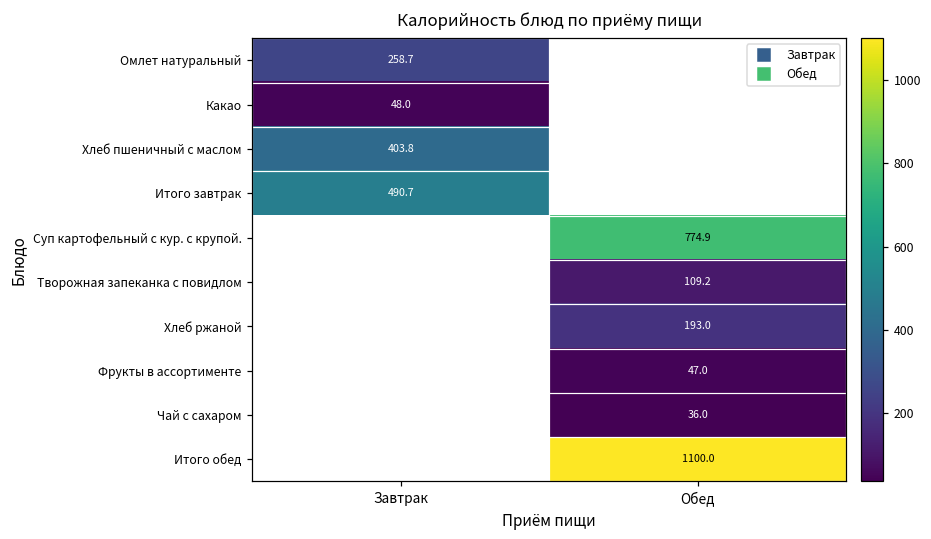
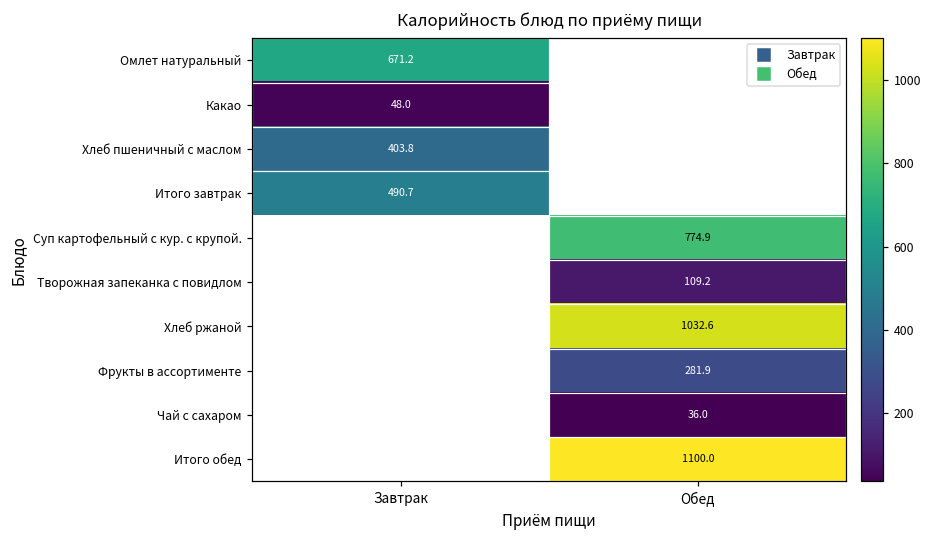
  {
    "Омлет натуральный": {
-     "Завтрак": 258.7
+     "Завтрак": 671.2
    },
    "Какао": {
      "Завтрак": 48.0
    },
    "Хлеб пшеничный с маслом": {
      "Завтрак": 403.8
    },
    "Итого завтрак": {
      "Завтрак": 490.7
    },
    "Суп картофельный с кур. с крупой.": {
      "Обед": 774.9
    },
    "Творожная запеканка с повидлом": {
      "Обед": 109.2
    },
    "Хлеб ржаной": {
-     "Обед": 193.0
+     "Обед": 1032.6
    },
    "Фрукты в ассортименте": {
-     "Обед": 47.0
+     "Обед": 281.9
    },
    "Чай с сахаром": {
      "Обед": 36.0
    },
    "Итого обед": {
      "Обед": 1100.0
    }
  }
